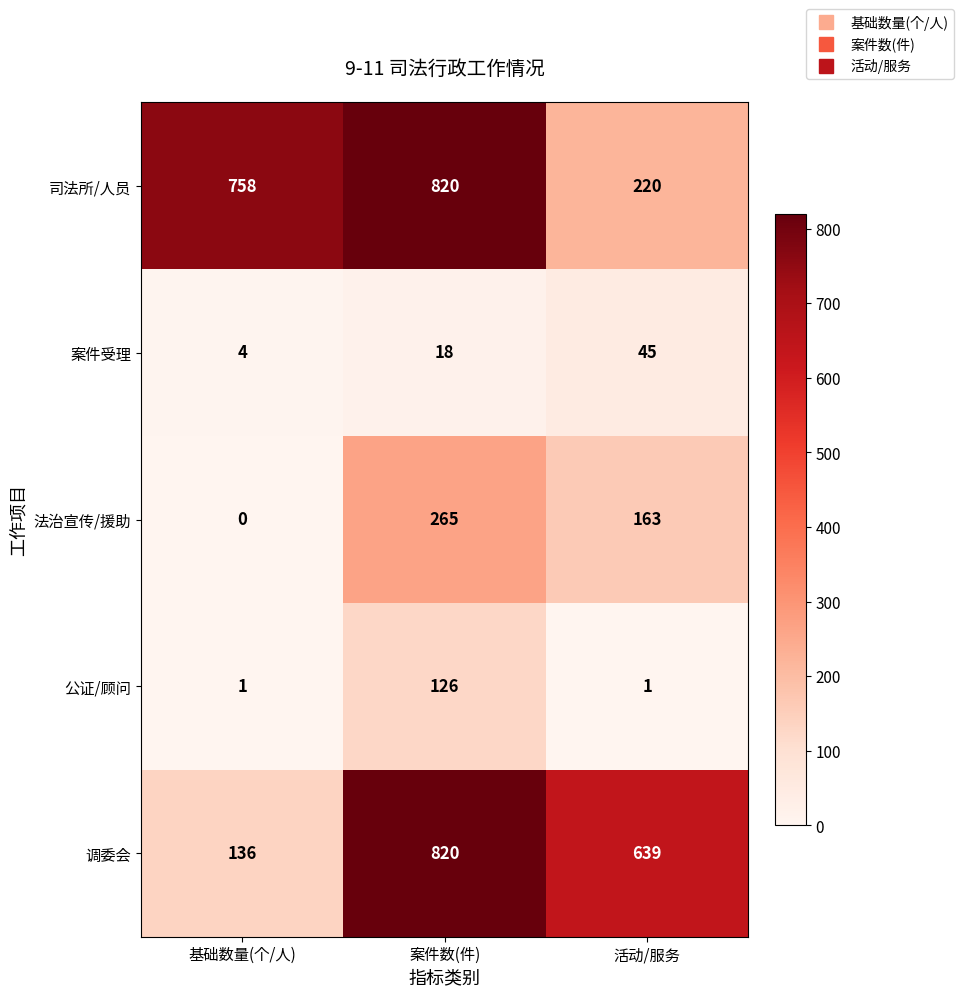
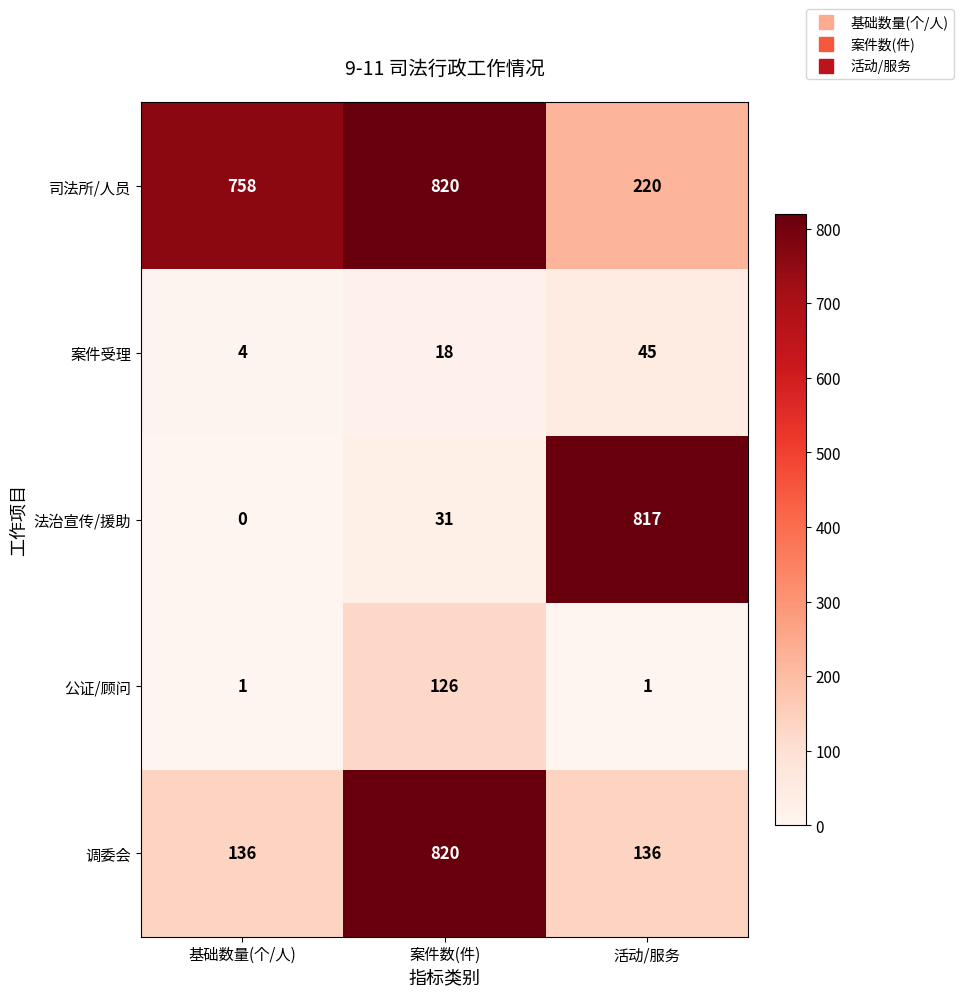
  {
    "司法所/人员": {
      "基础数量(个/人)": 758,
      "案件数(件)": 820,
      "活动/服务": 220
    },
    "案件受理": {
      "基础数量(个/人)": 4,
      "案件数(件)": 18,
      "活动/服务": 45
    },
    "法治宣传/援助": {
      "基础数量(个/人)": 0,
-     "案件数(件)": 265,
-     "活动/服务": 163
+     "案件数(件)": 31,
+     "活动/服务": 817
    },
    "公证/顾问": {
      "基础数量(个/人)": 1,
      "案件数(件)": 126,
      "活动/服务": 1
    },
    "调委会": {
      "基础数量(个/人)": 136,
      "案件数(件)": 820,
-     "活动/服务": 639
+     "活动/服务": 136
    }
  }
